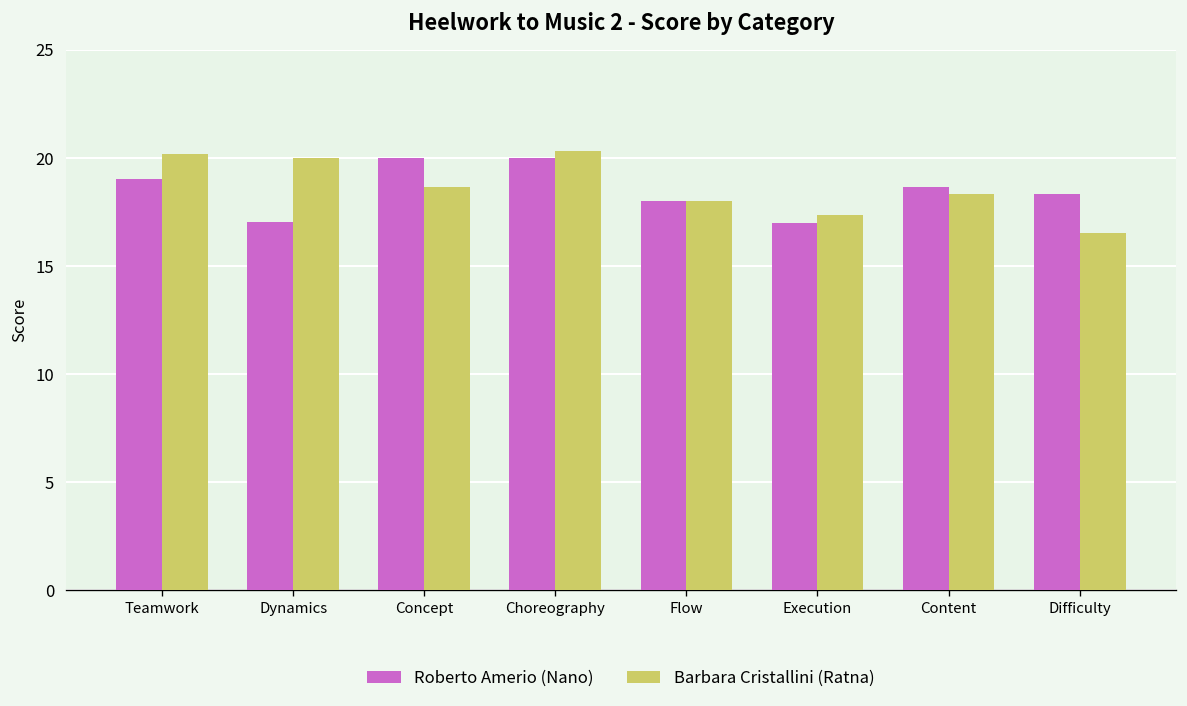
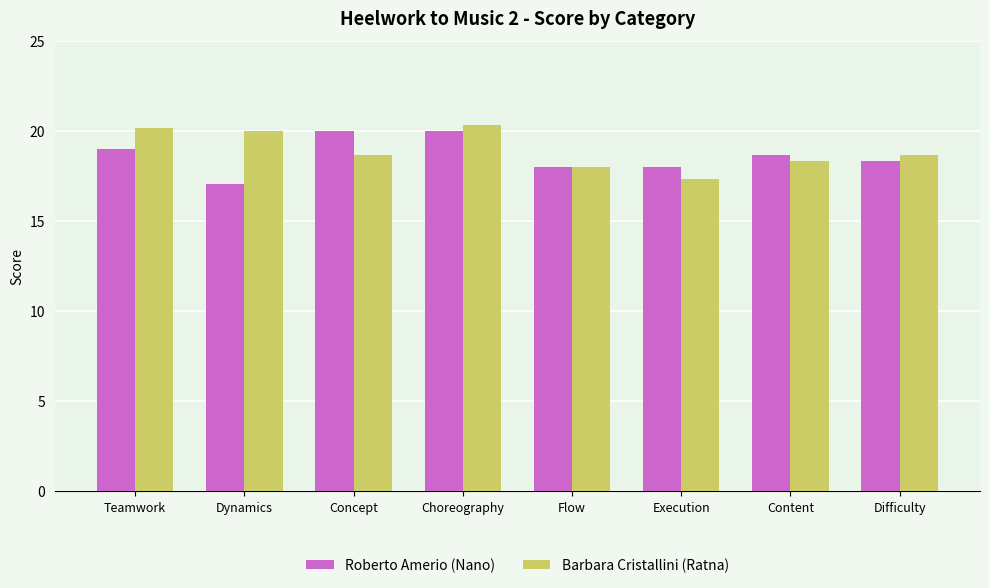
  {
    "Roberto Amerio (Nano)": {
      "Teamwork": 19,
      "Dynamics": 17,
      "Concept": 20,
      "Choreography": 20,
      "Flow": 18,
-     "Execution": 17,
+     "Execution": 18,
      "Content": 18.7,
      "Difficulty": 18.3
    },
    "Barbara Cristallini (Ratna)": {
      "Teamwork": 20.2,
      "Dynamics": 20.0,
      "Concept": 18.7,
      "Choreography": 20.3,
      "Flow": 18.0,
      "Execution": 17.3,
      "Content": 18.3,
-     "Difficulty": 16.5
+     "Difficulty": 18.7
    }
  }
